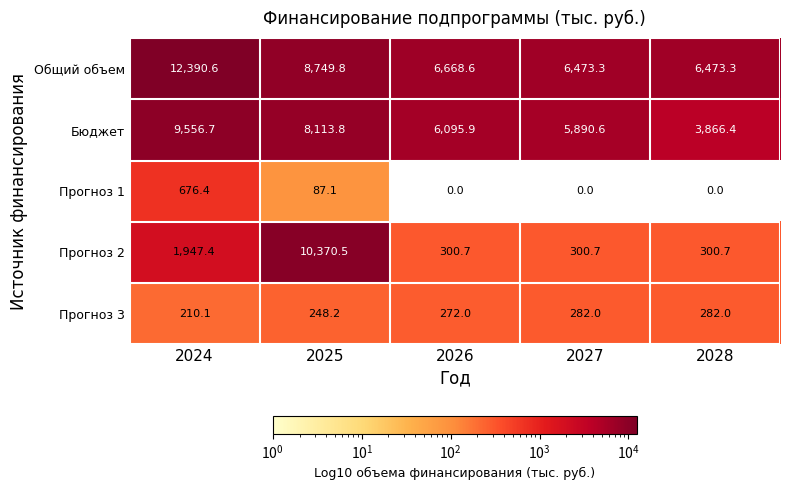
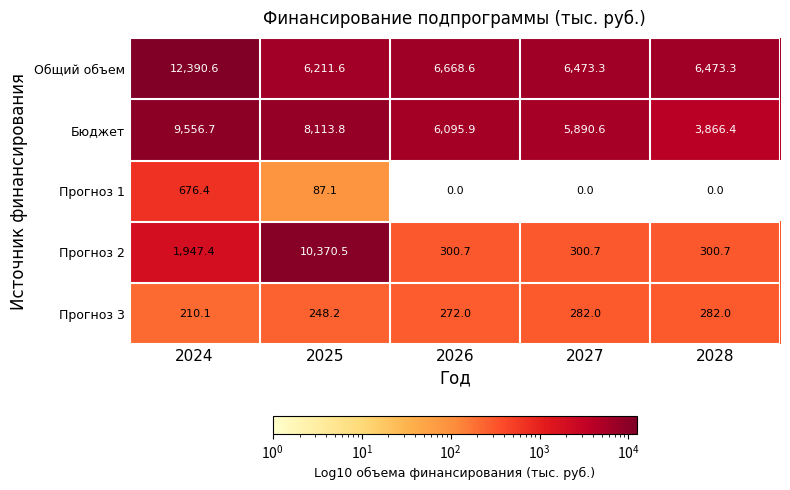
  {
    "Общий объем": {
      "2024": "12,390.6",
-     "2025": "8,749.8",
+     "2025": "6,211.6",
      "2026": "6,668.6",
      "2027": "6,473.3",
      "2028": "6,473.3"
    },
    "Бюджет": {
      "2024": "9,556.7",
      "2025": "8,113.8",
      "2026": "6,095.9",
      "2027": "5,890.6",
      "2028": "3,866.4"
    },
    "Прогноз 1": {
      "2024": "676.4",
      "2025": "87.1",
      "2026": "0.0",
      "2027": "0.0",
      "2028": "0.0"
    },
    "Прогноз 2": {
      "2024": "1,947.4",
      "2025": "10,370.5",
      "2026": "300.7",
      "2027": "300.7",
      "2028": "300.7"
    },
    "Прогноз 3": {
      "2024": "210.1",
      "2025": "248.2",
      "2026": "272.0",
      "2027": "282.0",
      "2028": "282.0"
    }
  }
